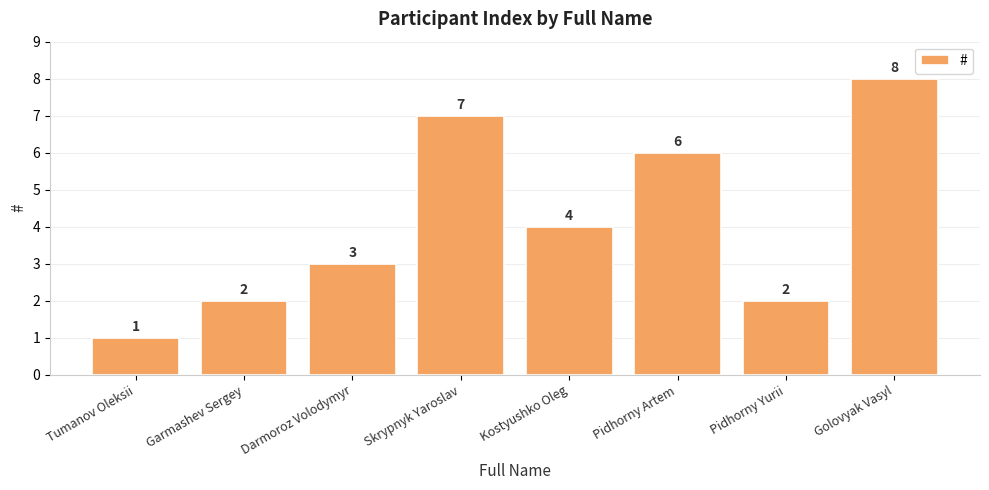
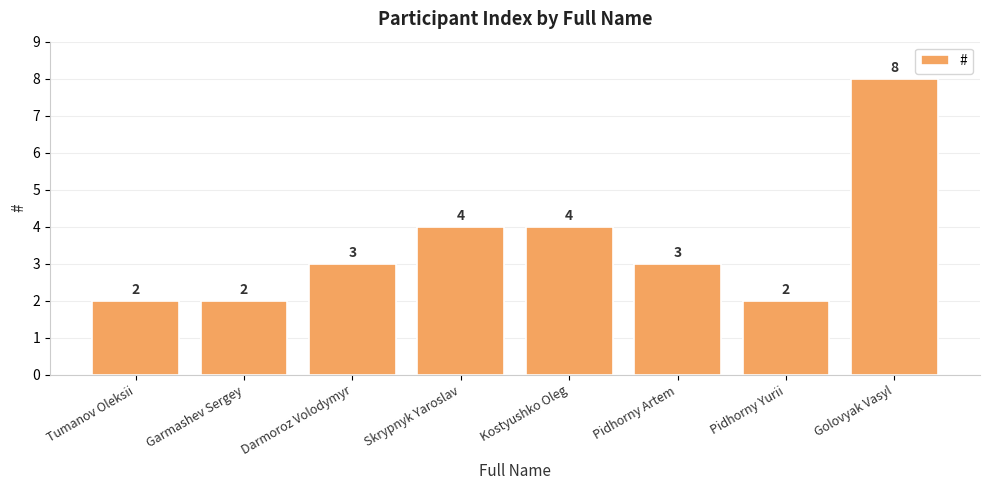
  {
-   "Tumanov Oleksii": 1,
+   "Tumanov Oleksii": 2,
    "Garmashev Sergey": 2,
    "Darmoroz Volodymyr": 3,
-   "Skrypnyk Yaroslav": 7,
+   "Skrypnyk Yaroslav": 4,
    "Kostyushko Oleg": 4,
-   "Pidhorny Artem": 6,
+   "Pidhorny Artem": 3,
    "Pidhorny Yurii": 2,
    "Golovyak Vasyl": 8
  }
